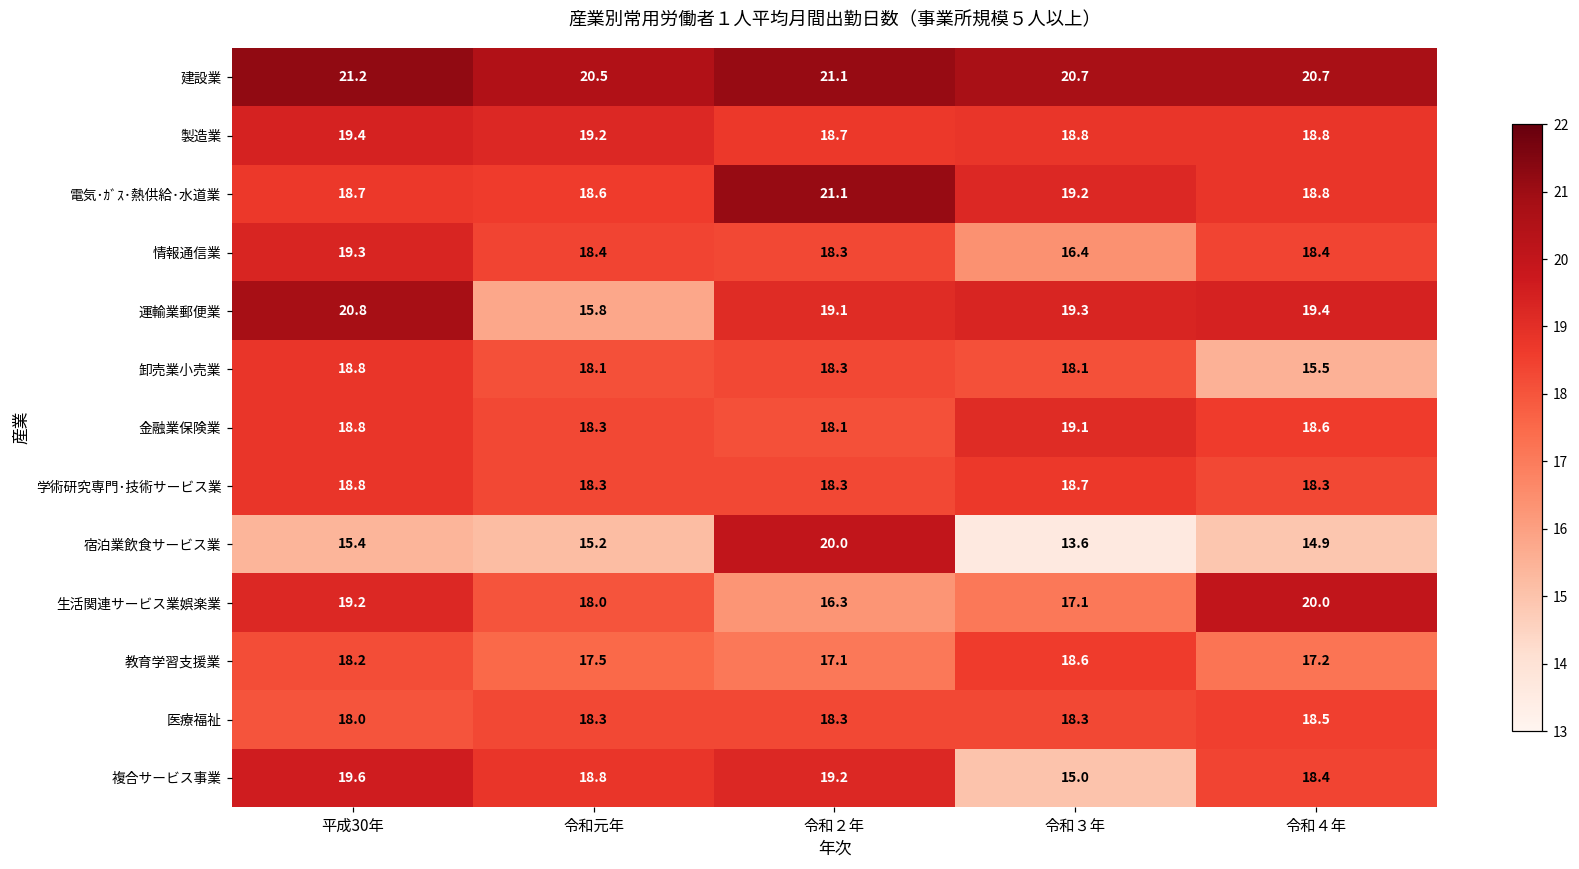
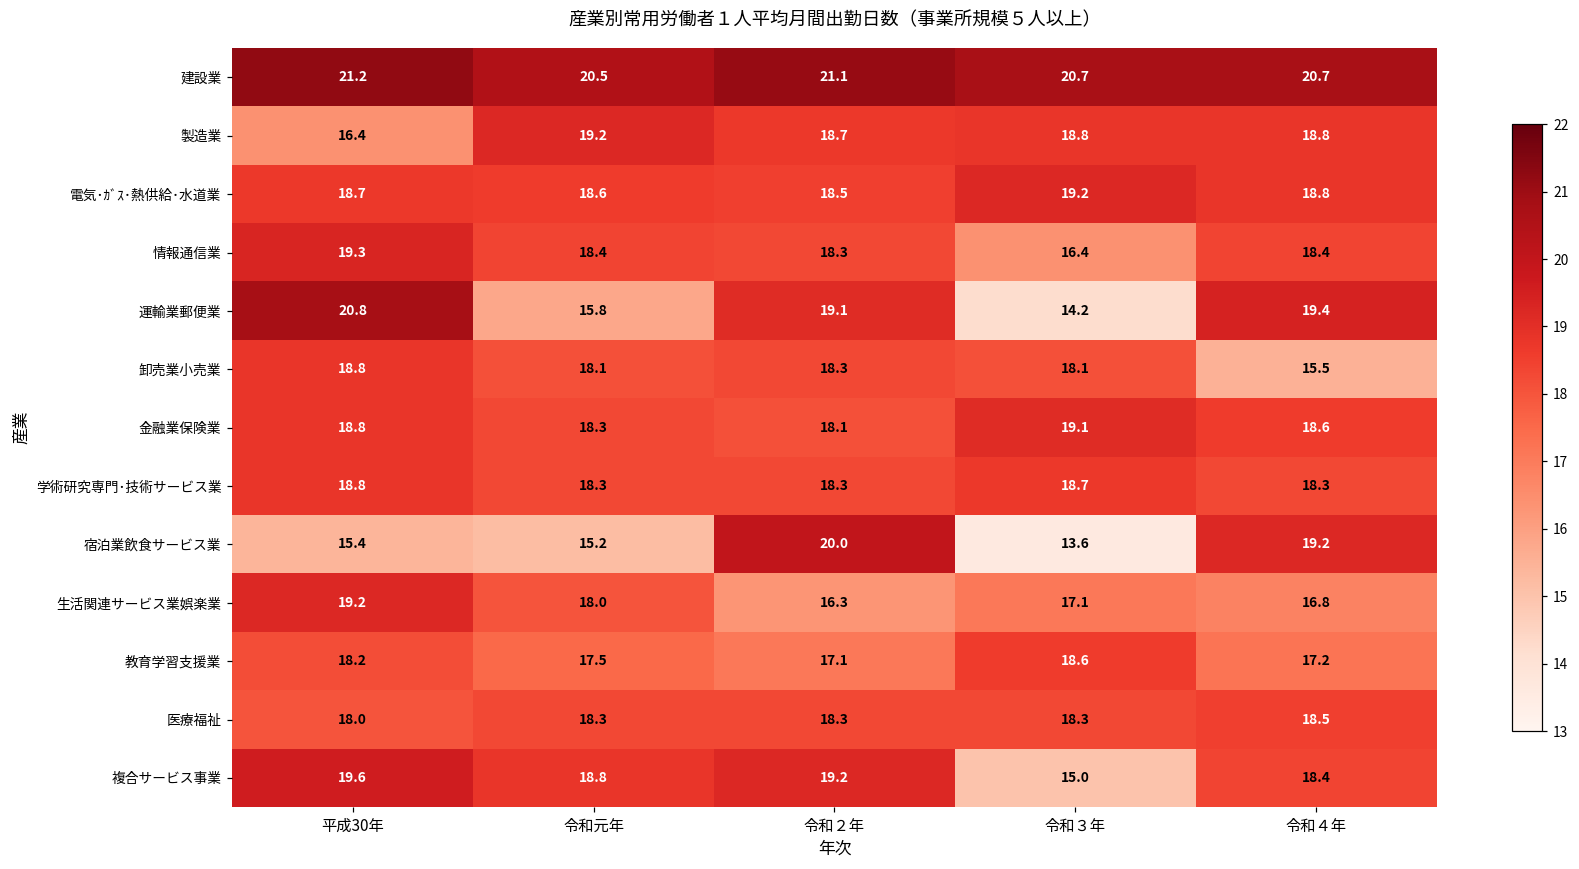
  {
    "建設業": {
      "平成30年": 21.2,
      "令和元年": 20.5,
      "令和２年": 21.1,
      "令和３年": 20.7,
      "令和４年": 20.7
    },
    "製造業": {
-     "平成30年": 19.4,
+     "平成30年": 16.4,
      "令和元年": 19.2,
      "令和２年": 18.7,
      "令和３年": 18.8,
      "令和４年": 18.8
    },
    "電気･ｶﾞｽ･熱供給･水道業": {
      "平成30年": 18.7,
      "令和元年": 18.6,
-     "令和２年": 21.1,
+     "令和２年": 18.5,
      "令和３年": 19.2,
      "令和４年": 18.8
    },
    "情報通信業": {
      "平成30年": 19.3,
      "令和元年": 18.4,
      "令和２年": 18.3,
      "令和３年": 16.4,
      "令和４年": 18.4
    },
    "運輸業郵便業": {
      "平成30年": 20.8,
      "令和元年": 15.8,
      "令和２年": 19.1,
-     "令和３年": 19.3,
+     "令和３年": 14.2,
      "令和４年": 19.4
    },
    "卸売業小売業": {
      "平成30年": 18.8,
      "令和元年": 18.1,
      "令和２年": 18.3,
      "令和３年": 18.1,
      "令和４年": 15.5
    },
    "金融業保険業": {
      "平成30年": 18.8,
      "令和元年": 18.3,
      "令和２年": 18.1,
      "令和３年": 19.1,
      "令和４年": 18.6
    },
    "学術研究専門･技術サービス業": {
      "平成30年": 18.8,
      "令和元年": 18.3,
      "令和２年": 18.3,
      "令和３年": 18.7,
      "令和４年": 18.3
    },
    "宿泊業飲食サービス業": {
      "平成30年": 15.4,
      "令和元年": 15.2,
      "令和２年": 20.0,
      "令和３年": 13.6,
-     "令和４年": 14.9
+     "令和４年": 19.2
    },
    "生活関連サービス業娯楽業": {
      "平成30年": 19.2,
      "令和元年": 18.0,
      "令和２年": 16.3,
      "令和３年": 17.1,
-     "令和４年": 20.0
+     "令和４年": 16.8
    },
    "教育学習支援業": {
      "平成30年": 18.2,
      "令和元年": 17.5,
      "令和２年": 17.1,
      "令和３年": 18.6,
      "令和４年": 17.2
    },
    "医療福祉": {
      "平成30年": 18.0,
      "令和元年": 18.3,
      "令和２年": 18.3,
      "令和３年": 18.3,
      "令和４年": 18.5
    },
    "複合サービス事業": {
      "平成30年": 19.6,
      "令和元年": 18.8,
      "令和２年": 19.2,
      "令和３年": 15.0,
      "令和４年": 18.4
    }
  }
